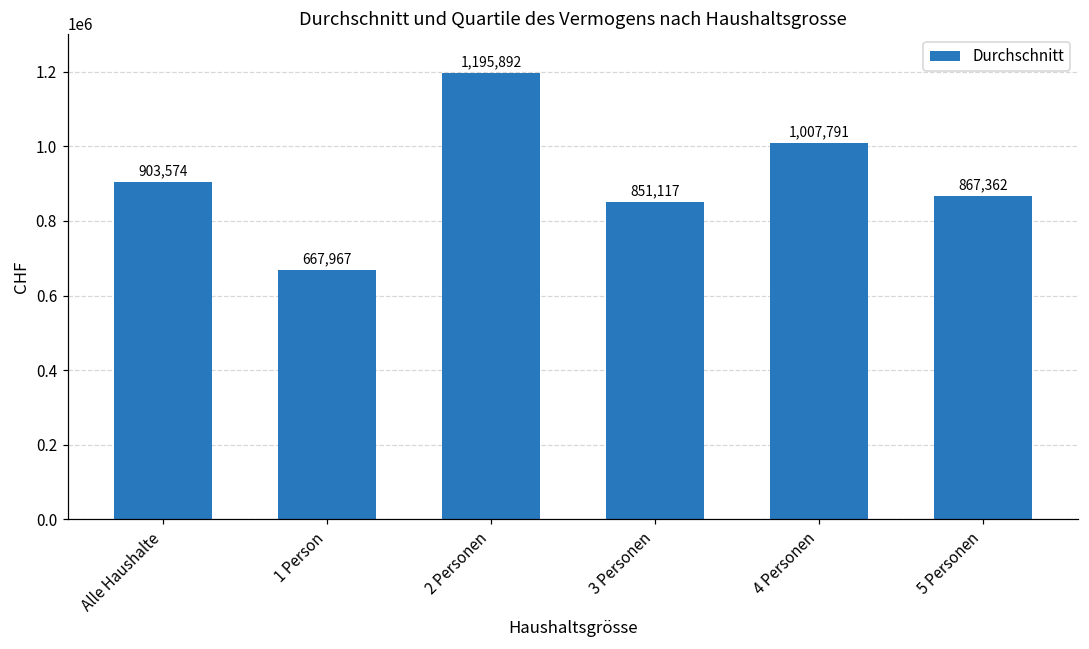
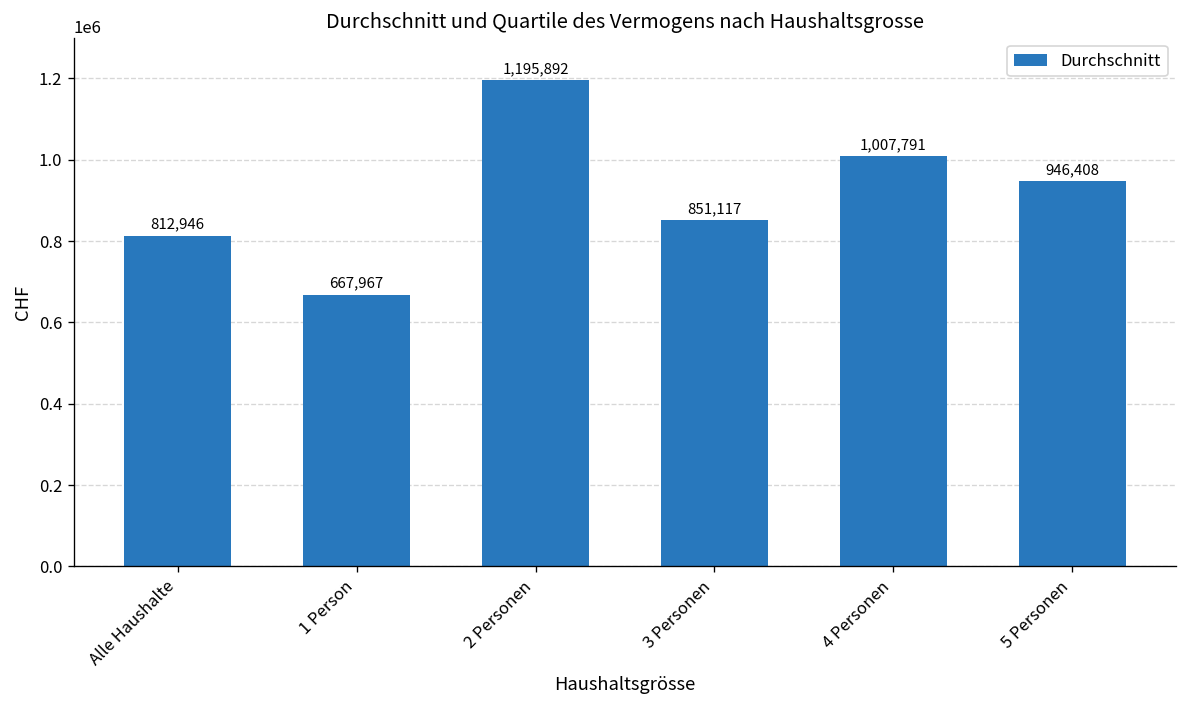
  {
-   "Alle Haushalte": "903,574",
+   "Alle Haushalte": "812,946",
    "1 Person": "667,967",
    "2 Personen": "1,195,892",
    "3 Personen": "851,117",
    "4 Personen": "1,007,791",
-   "5 Personen": "867,362"
+   "5 Personen": "946,408"
  }
